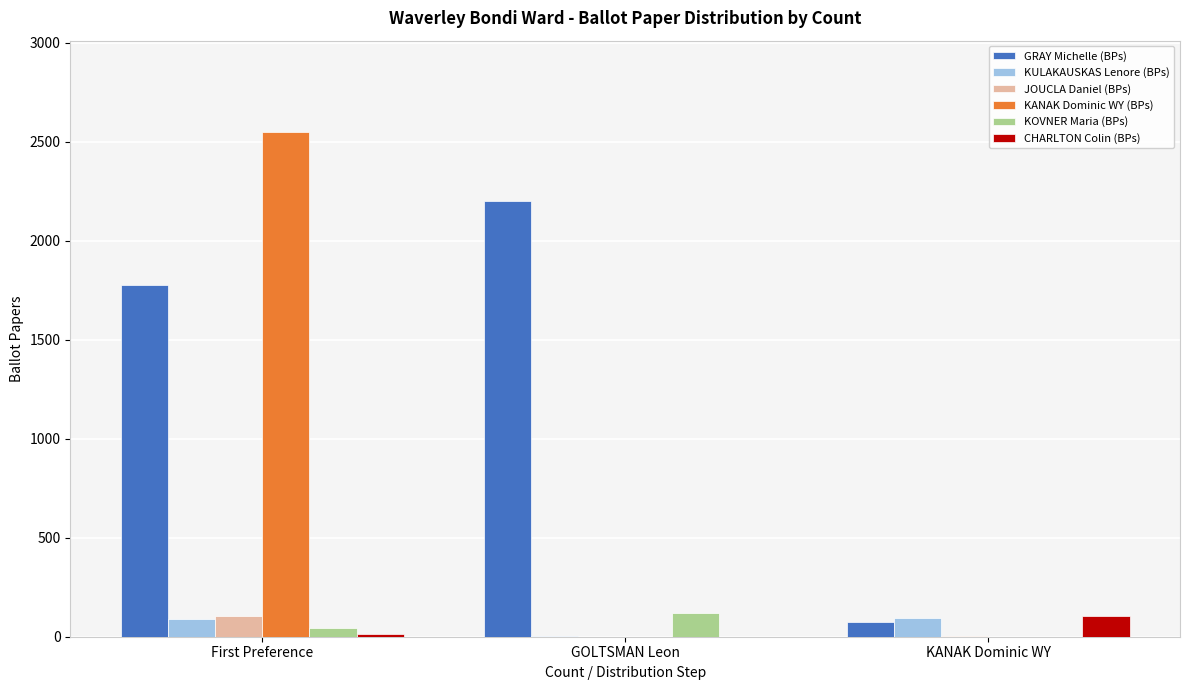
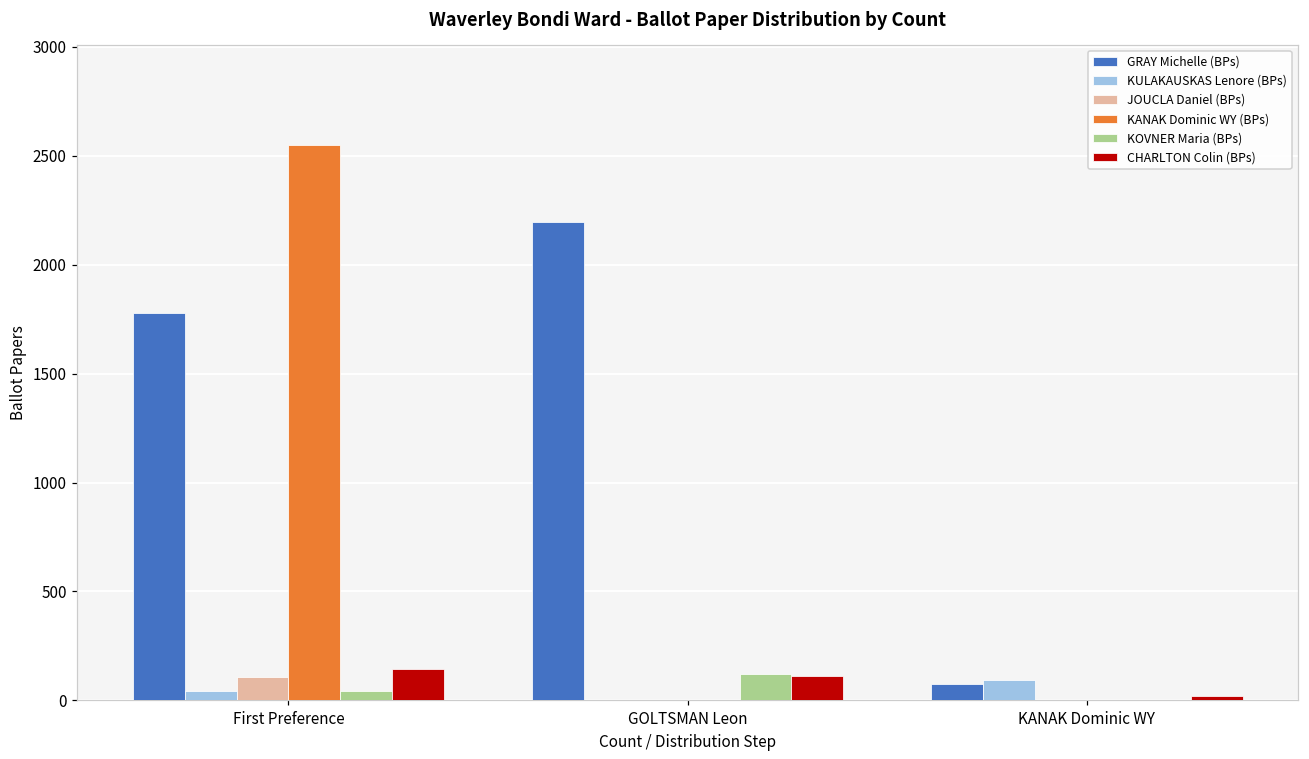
  {
    "GRAY Michelle (BPs)": {
      "First Preference": 1780,
      "GOLTSMAN Leon": 2200,
      "KANAK Dominic WY": 80
    },
    "KULAKAUSKAS Lenore (BPs)": {
-     "First Preference": 90,
+     "First Preference": 40,
      "KANAK Dominic WY": 100
    },
    "JOUCLA Daniel (BPs)": {
      "First Preference": 110,
      "GOLTSMAN Leon": 0
    },
    "KANAK Dominic WY (BPs)": {
      "First Preference": 2550,
      "GOLTSMAN Leon": 0,
      "KANAK Dominic WY": 0
    },
    "KOVNER Maria (BPs)": {
      "First Preference": 50,
      "GOLTSMAN Leon": 120,
      "KANAK Dominic WY": 0
    },
    "CHARLTON Colin (BPs)": {
-     "First Preference": 10,
-     "GOLTSMAN Leon": 0,
-     "KANAK Dominic WY": 110
+     "First Preference": 140,
+     "GOLTSMAN Leon": 110,
+     "KANAK Dominic WY": 20
    }
  }
